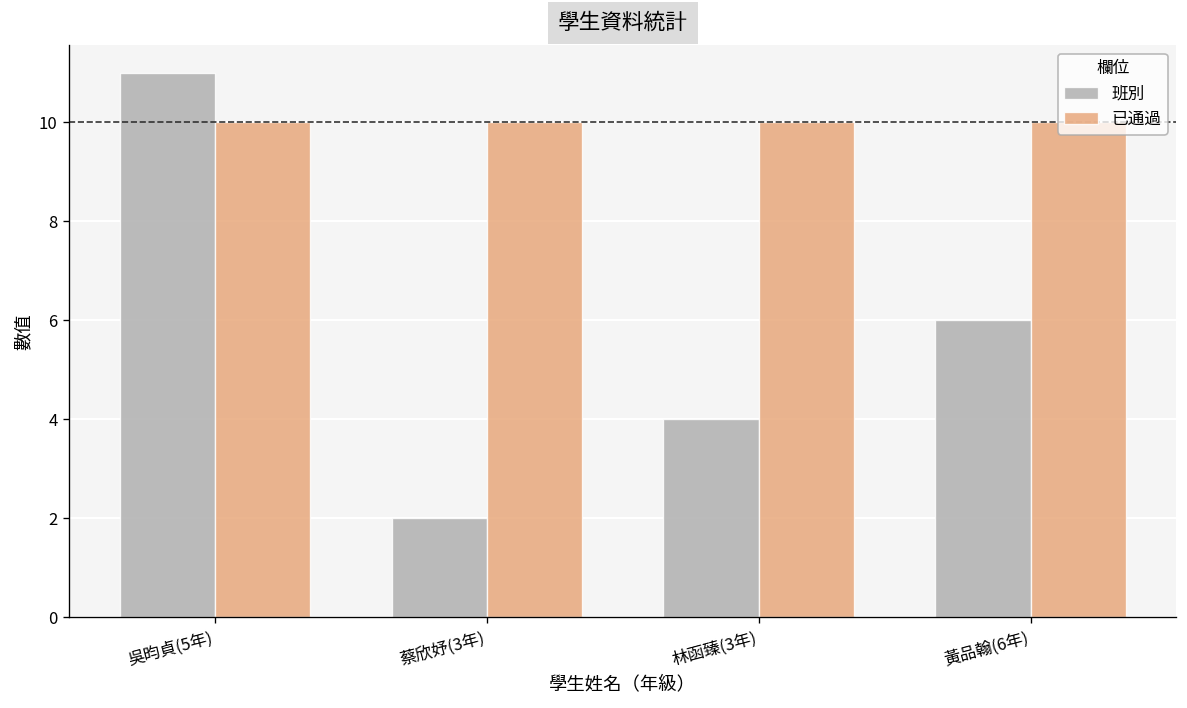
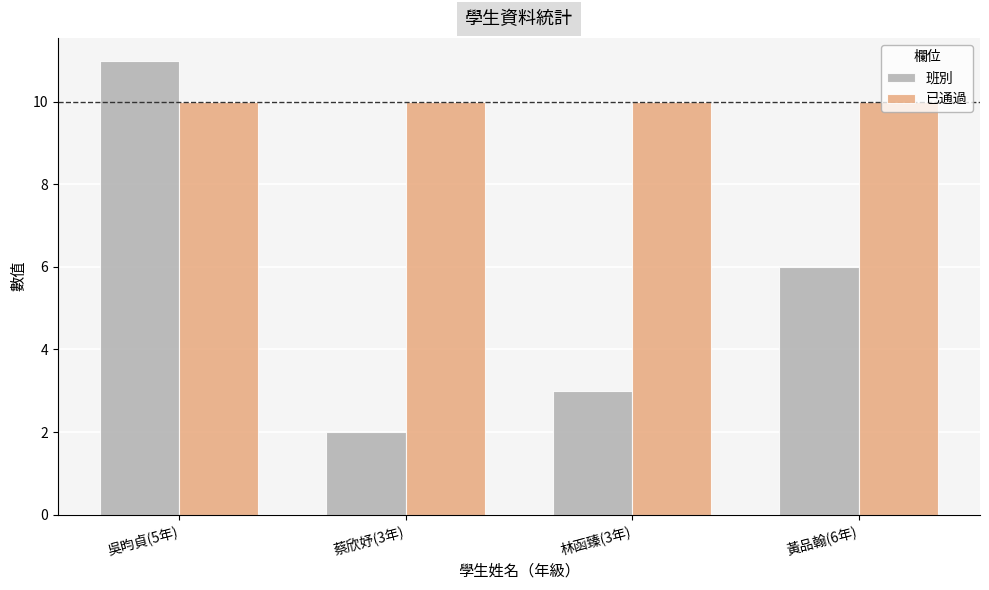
  {
    "班別": {
      "吳昀貞(5年)": 11,
      "蔡欣妤(3年)": 2,
-     "林函臻(3年)": 4,
+     "林函臻(3年)": 3,
      "黃品翰(6年)": 6
    },
    "已通過": {
      "吳昀貞(5年)": 10,
      "蔡欣妤(3年)": 10,
      "林函臻(3年)": 10
    }
  }
